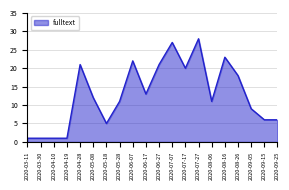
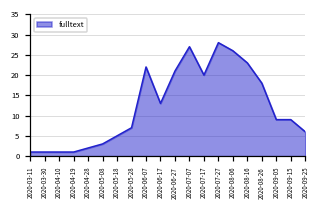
  {
    "2020-03-11": 1,
    "2020-03-30": 1,
    "2020-04-10": 1,
    "2020-04-19": 1,
-   "2020-04-28": 21,
-   "2020-05-08": 12,
+   "2020-04-28": 2,
+   "2020-05-08": 3,
    "2020-05-18": 5,
-   "2020-05-28": 11,
+   "2020-05-28": 7,
    "2020-06-07": 22,
    "2020-06-17": 13,
    "2020-06-27": 21,
    "2020-07-07": 27,
    "2020-07-17": 20,
    "2020-07-27": 28,
-   "2020-08-06": 11,
+   "2020-08-06": 26,
    "2020-08-16": 23,
    "2020-08-26": 18,
    "2020-09-05": 9,
-   "2020-09-15": 6,
+   "2020-09-15": 9,
    "2020-09-25": 6
  }
